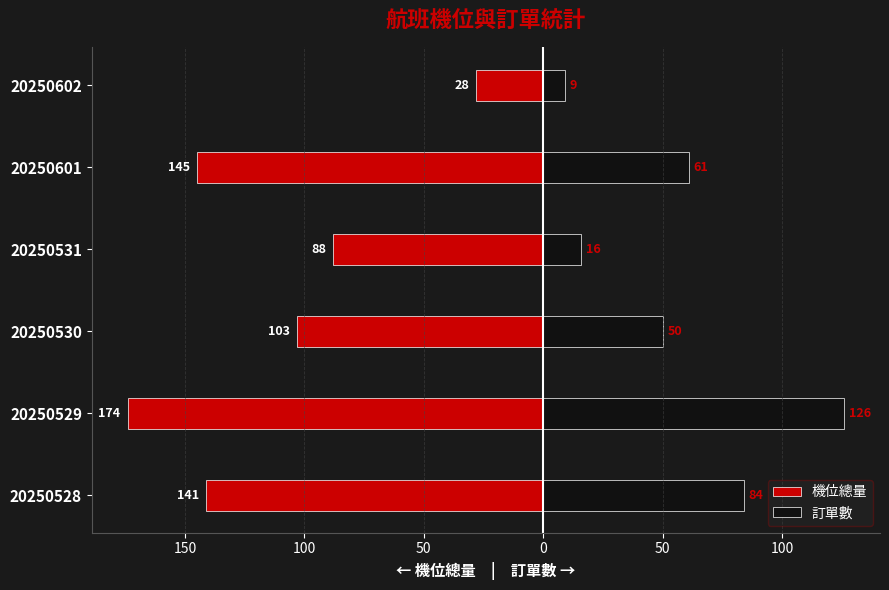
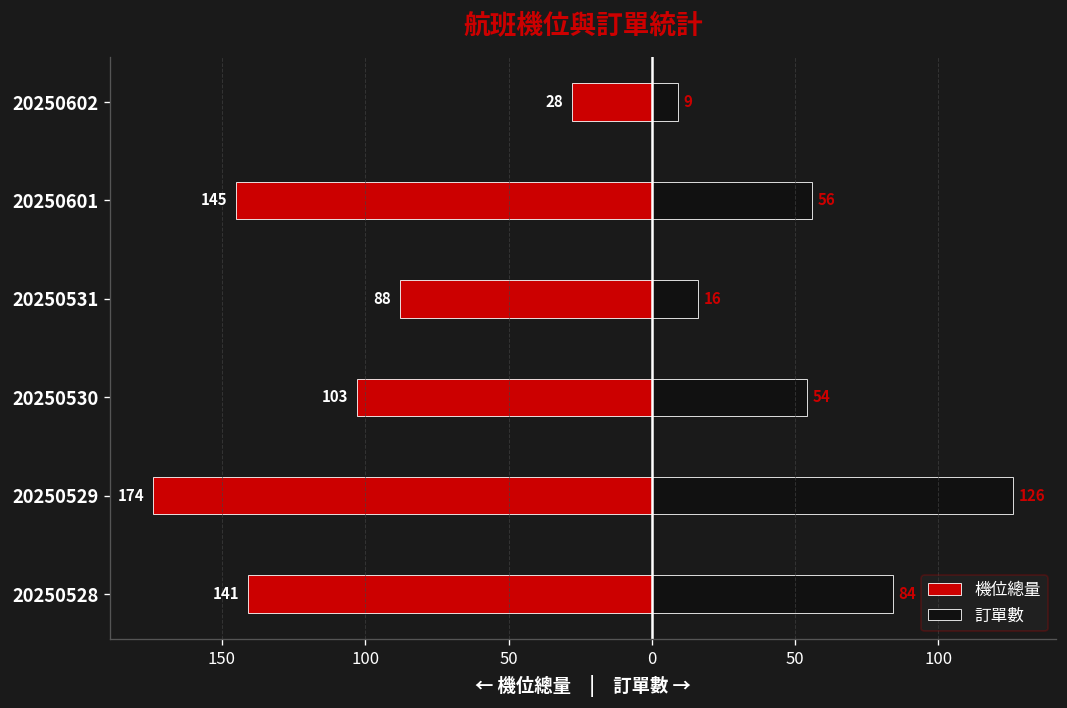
  {
    "訂單數": {
      "20250602": 9,
-     "20250601": 61,
+     "20250601": 56,
      "20250531": 16,
-     "20250530": 50,
+     "20250530": 54,
      "20250529": 126,
      "20250528": 84
    }
  }
